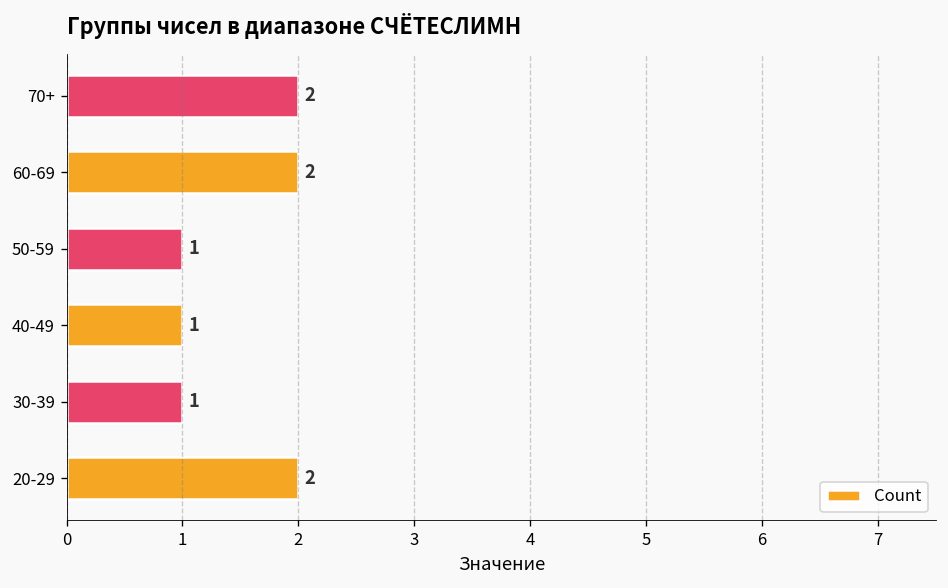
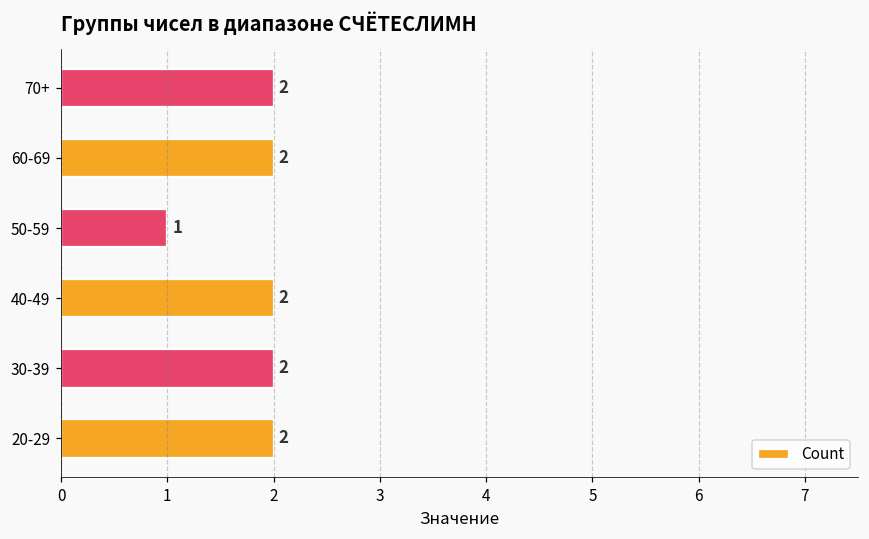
  {
    "70+": 2,
    "60-69": 2,
    "50-59": 1,
-   "40-49": 1,
-   "30-39": 1,
+   "40-49": 2,
+   "30-39": 2,
    "20-29": 2
  }
